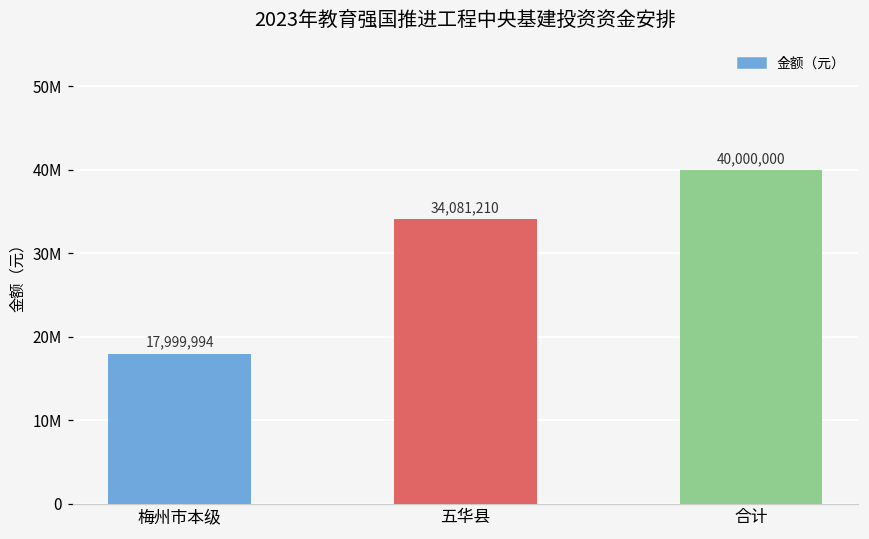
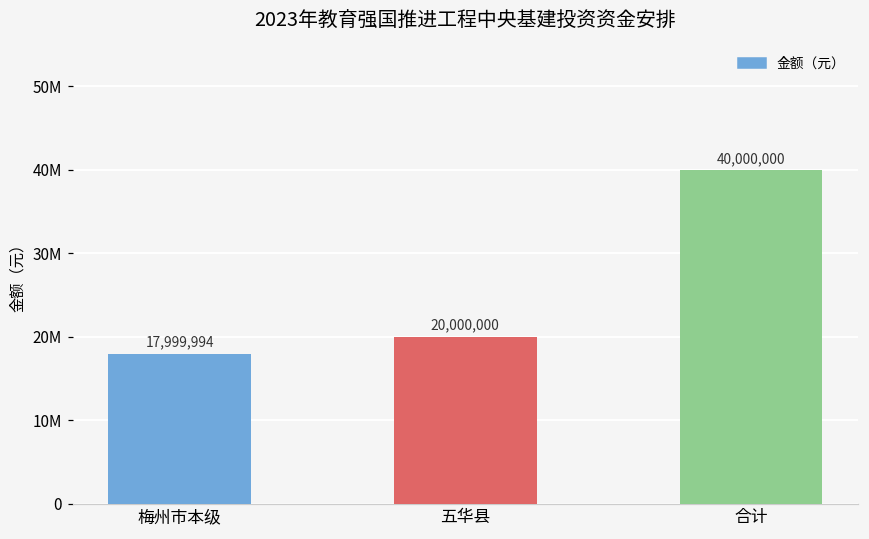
  {
    "梅州市本级": "17,999,994",
-   "五华县": "34,081,210",
+   "五华县": "20,000,000",
    "合计": "40,000,000"
  }
